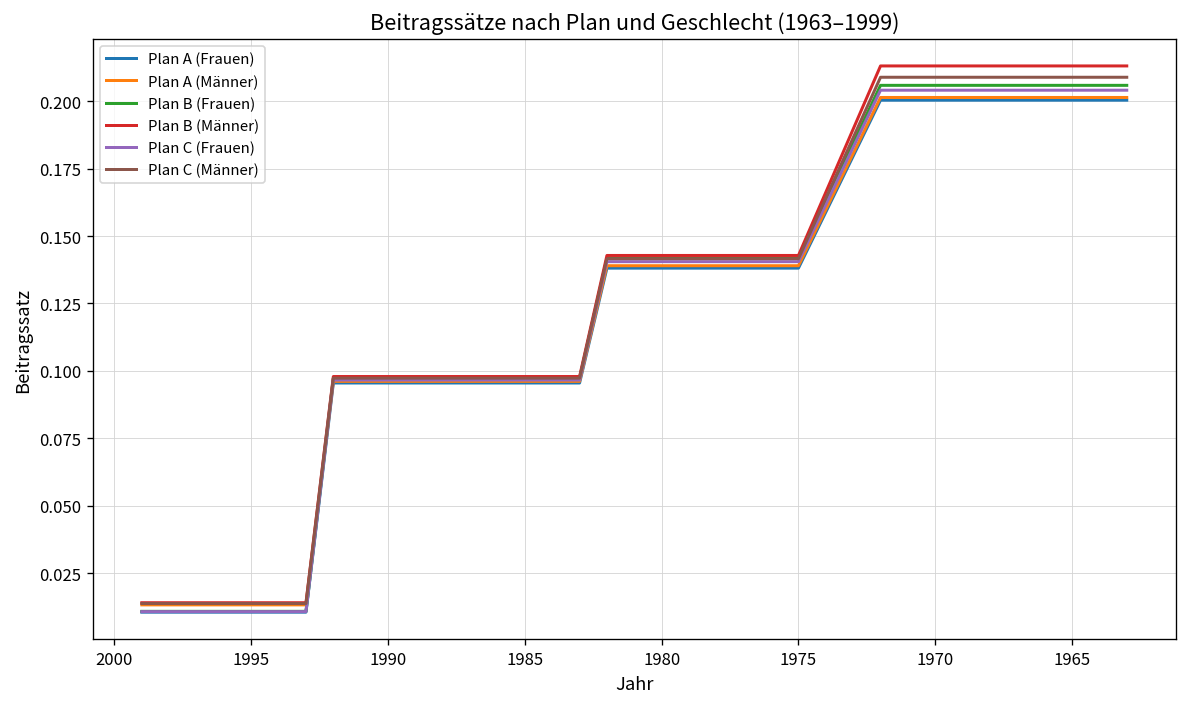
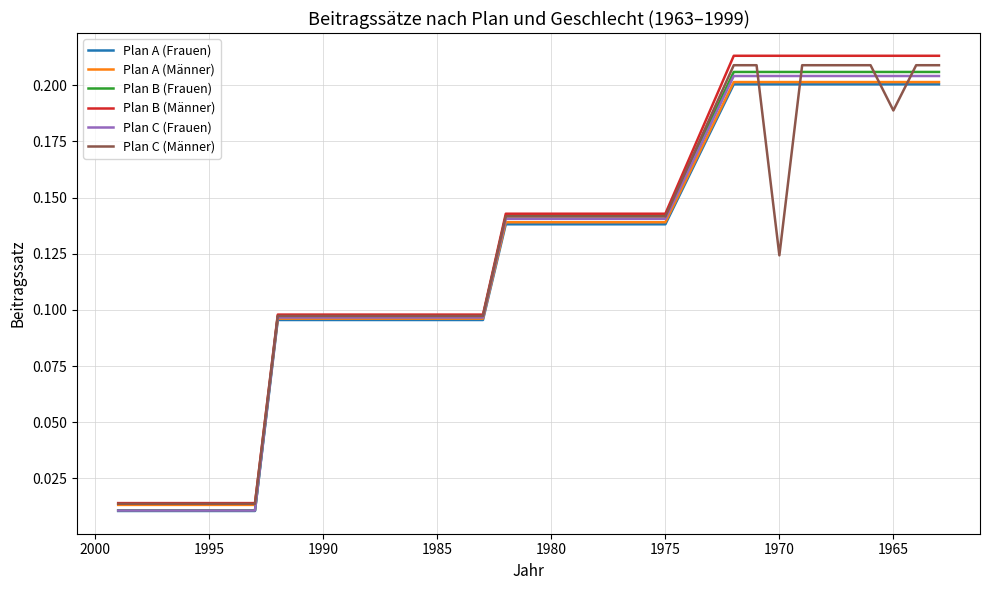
  {
    "Plan B (Frauen)": {
      "1970": 0.206,
      "1965": 0.206
    },
    "Plan B (Männer)": {
      "1970": 0.213,
      "1965": 0.213
    },
    "Plan C (Frauen)": {
      "1970": 0.204,
      "1965": 0.204
    },
    "Plan C (Männer)": {
-     "1970": 0.209,
-     "1965": 0.209
+     "1970": 0.124,
+     "1965": 0.189
    }
  }
